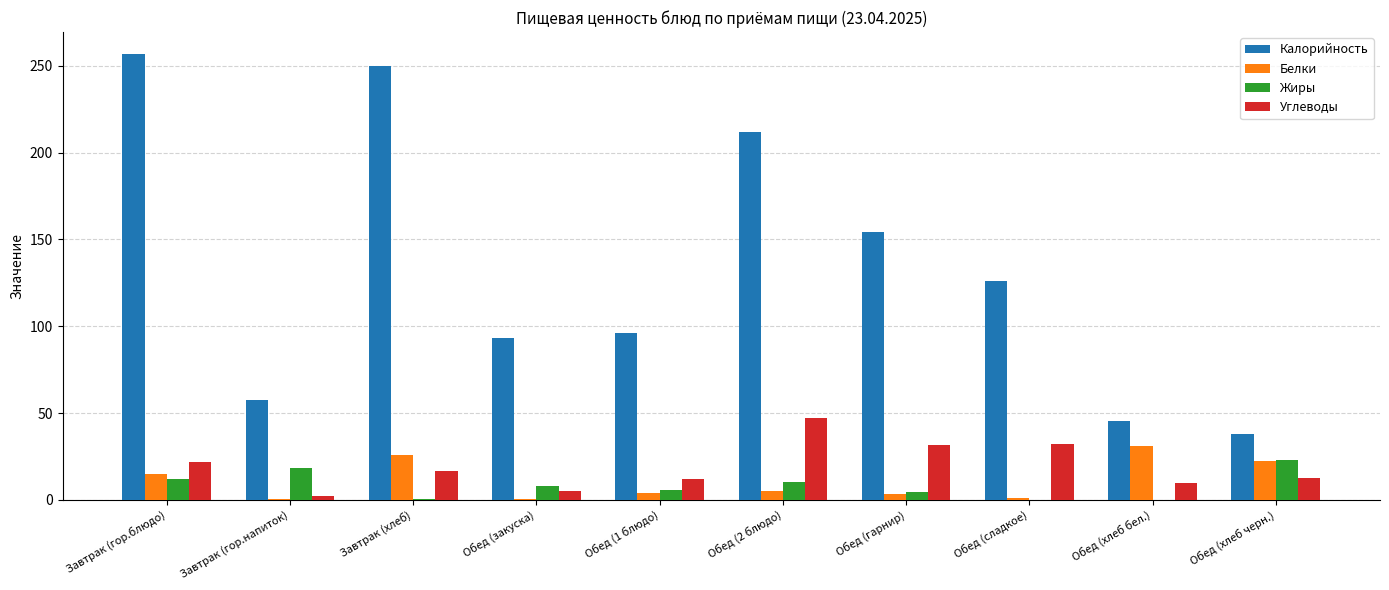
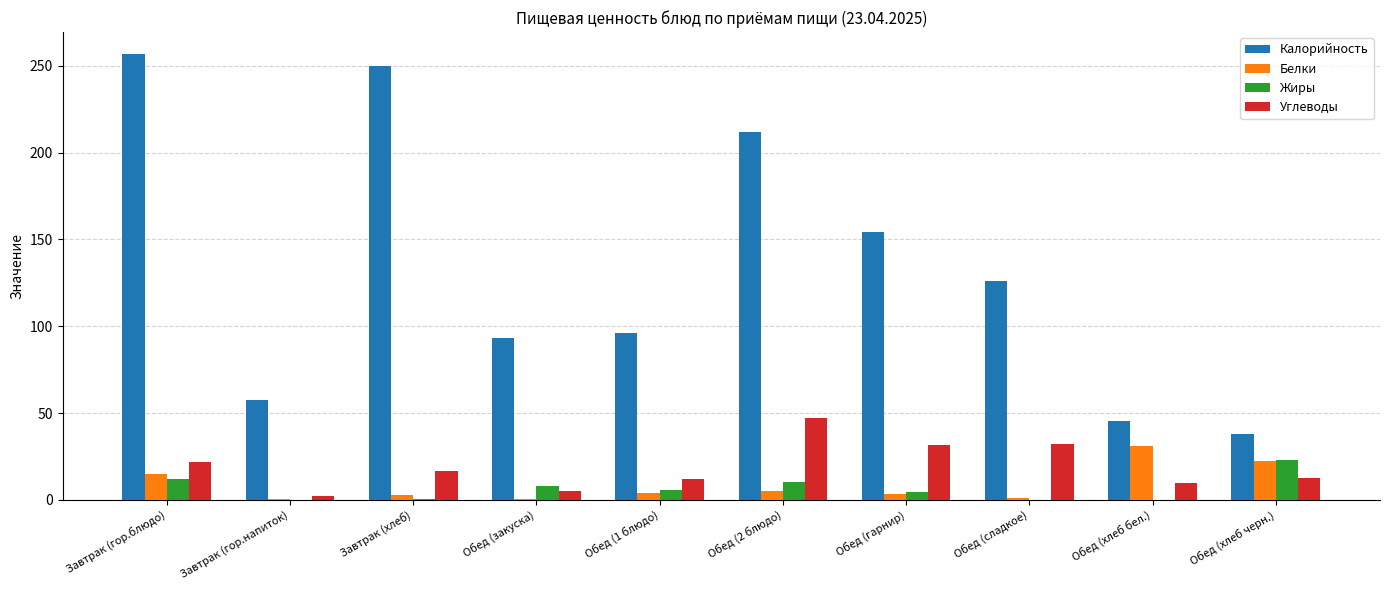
  {
    "Калорийность": {
      "Завтрак (гор.блюдо)": 257,
      "Завтрак (гор.напиток)": 57,
      "Завтрак (хлеб)": 250,
      "Обед (закуска)": 93,
      "Обед (1 блюдо)": 96,
      "Обед (2 блюдо)": 212,
      "Обед (гарнир)": 154,
      "Обед (сладкое)": 126,
      "Обед (хлеб бел.)": 45,
      "Обед (хлеб черн.)": 38
    },
    "Белки": {
      "Завтрак (гор.блюдо)": 15,
-     "Завтрак (хлеб)": 26,
+     "Завтрак (хлеб)": 3,
      "Обед (1 блюдо)": 4,
      "Обед (2 блюдо)": 5,
      "Обед (гарнир)": 3,
      "Обед (хлеб бел.)": 31,
      "Обед (хлеб черн.)": 23
    },
    "Жиры": {
      "Завтрак (гор.блюдо)": 12,
-     "Завтрак (гор.напиток)": 18,
+     "Завтрак (гор.напиток)": 0,
      "Обед (закуска)": 8,
      "Обед (1 блюдо)": 6,
      "Обед (2 блюдо)": 10,
      "Обед (гарнир)": 4,
      "Обед (сладкое)": 0,
      "Обед (хлеб черн.)": 23
    },
    "Углеводы": {
      "Завтрак (гор.блюдо)": 22,
      "Завтрак (гор.напиток)": 2,
      "Завтрак (хлеб)": 16,
      "Обед (закуска)": 5,
      "Обед (1 блюдо)": 12,
      "Обед (2 блюдо)": 47,
      "Обед (гарнир)": 31,
      "Обед (сладкое)": 32,
      "Обед (хлеб бел.)": 10,
      "Обед (хлеб черн.)": 12
    }
  }
